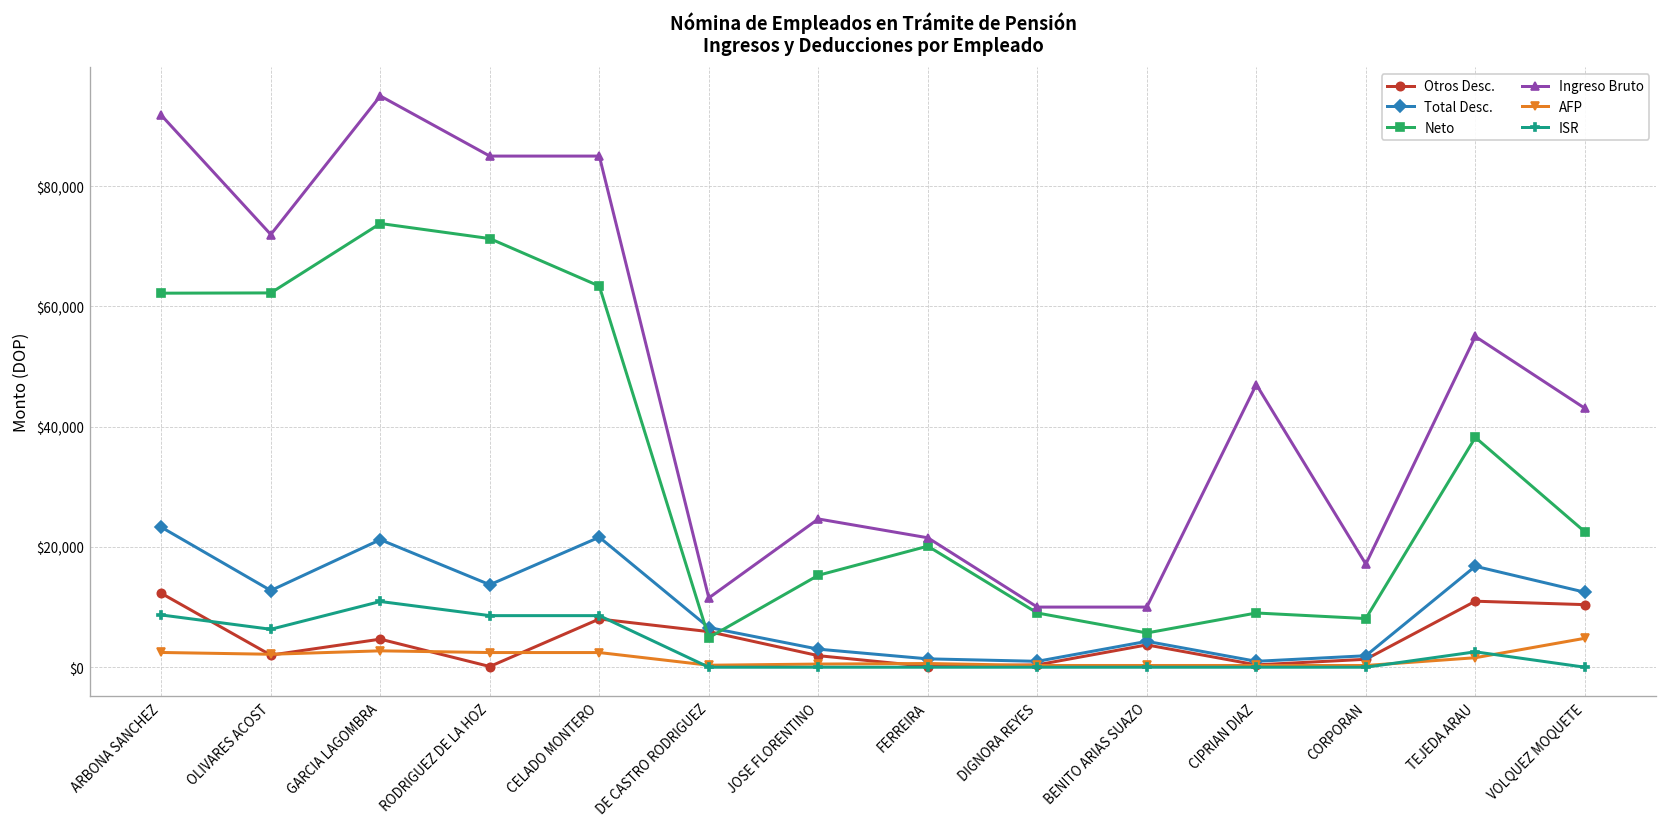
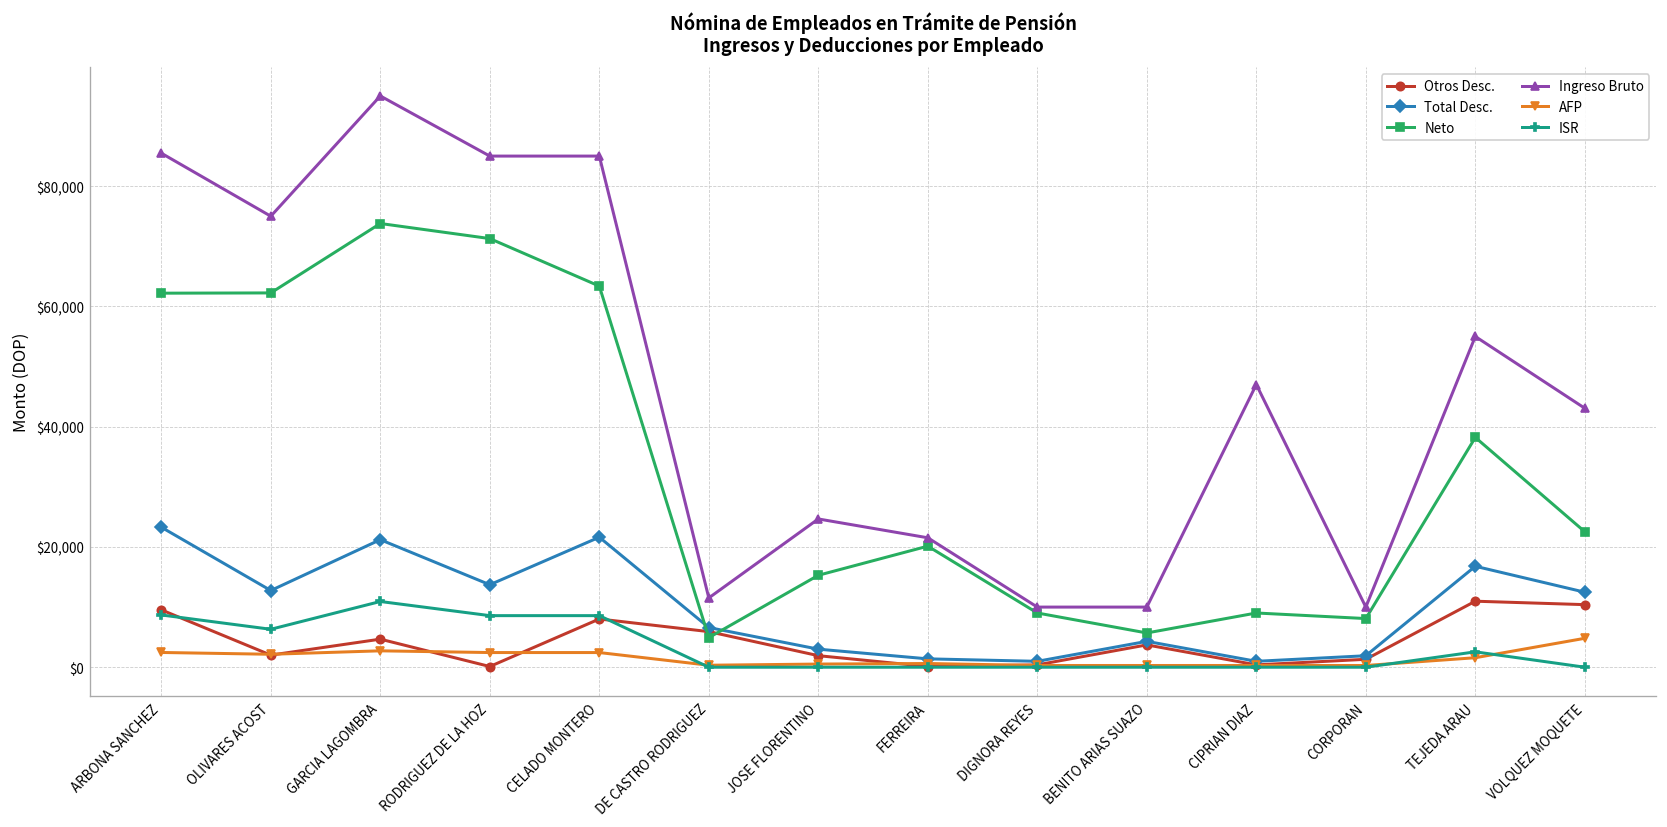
  {
    "Otros Desc.": {
-     "ARBONA SANCHEZ": "$12,000",
+     "ARBONA SANCHEZ": "$10,000",
      "GARCIA LAGOMBRA": "$5,000",
      "RODRIGUEZ DE LA HOZ": "$0",
      "CELADO MONTERO": "$8,000",
      "DE CASTRO RODRIGUEZ": "$6,000",
      "JOSE FLORENTINO": "$2,000",
      "BENITO ARIAS SUAZO": "$4,000",
      "CORPORAN": "$1,000",
      "TEJEDA ARAU": "$11,000",
      "VOLQUEZ MOQUETE": "$10,000"
    },
    "Total Desc.": {
      "ARBONA SANCHEZ": "$23,000",
      "OLIVARES ACOST": "$13,000",
      "GARCIA LAGOMBRA": "$21,000",
      "RODRIGUEZ DE LA HOZ": "$14,000",
      "CELADO MONTERO": "$22,000",
      "DE CASTRO RODRIGUEZ": "$7,000",
      "JOSE FLORENTINO": "$3,000",
      "FERREIRA": "$1,000",
      "DIGNORA REYES": "$1,000",
      "BENITO ARIAS SUAZO": "$4,000",
      "CIPRIAN DIAZ": "$1,000",
      "CORPORAN": "$2,000",
      "TEJEDA ARAU": "$17,000",
      "VOLQUEZ MOQUETE": "$12,000"
    },
    "Ingreso Bruto": {
-     "ARBONA SANCHEZ": "$92,000",
-     "OLIVARES ACOST": "$72,000",
+     "ARBONA SANCHEZ": "$85,000",
+     "OLIVARES ACOST": "$75,000",
      "GARCIA LAGOMBRA": "$95,000",
      "RODRIGUEZ DE LA HOZ": "$85,000",
      "CELADO MONTERO": "$85,000",
      "DE CASTRO RODRIGUEZ": "$12,000",
      "JOSE FLORENTINO": "$25,000",
      "FERREIRA": "$22,000",
      "DIGNORA REYES": "$10,000",
      "BENITO ARIAS SUAZO": "$10,000",
      "CIPRIAN DIAZ": "$47,000",
-     "CORPORAN": "$17,000",
+     "CORPORAN": "$10,000",
      "TEJEDA ARAU": "$55,000",
      "VOLQUEZ MOQUETE": "$43,000"
    },
    "AFP": {
      "ARBONA SANCHEZ": "$2,000",
      "GARCIA LAGOMBRA": "$3,000",
      "RODRIGUEZ DE LA HOZ": "$2,000",
      "CELADO MONTERO": "$2,000",
      "JOSE FLORENTINO": "$1,000",
      "TEJEDA ARAU": "$2,000",
      "VOLQUEZ MOQUETE": "$5,000"
    }
  }
